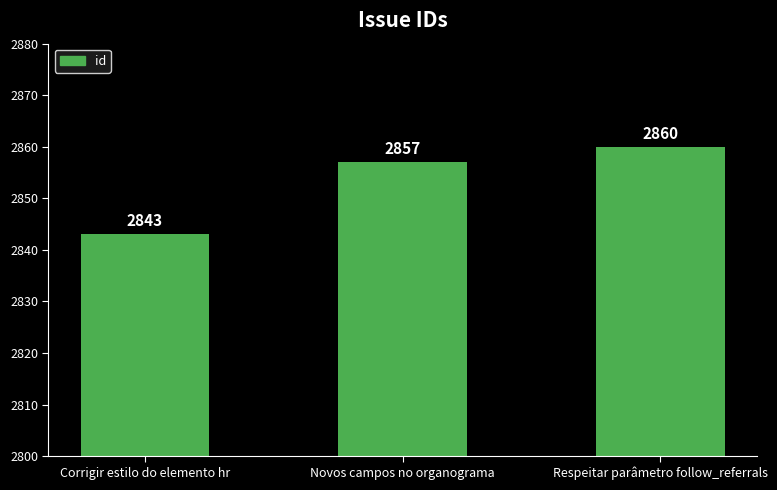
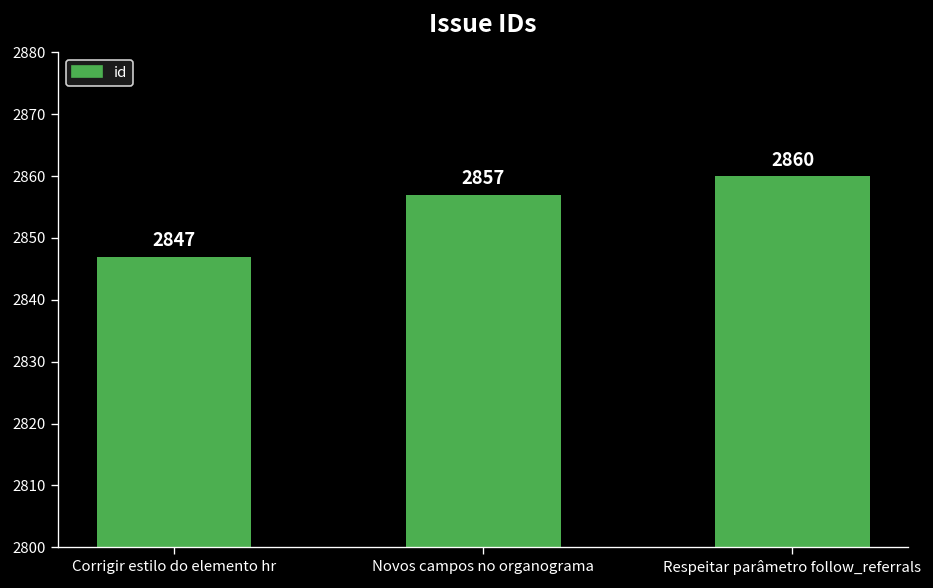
  {
-   "Corrigir estilo do elemento hr": 2843,
+   "Corrigir estilo do elemento hr": 2847,
    "Novos campos no organograma": 2857,
    "Respeitar parâmetro follow_referrals": 2860
  }
